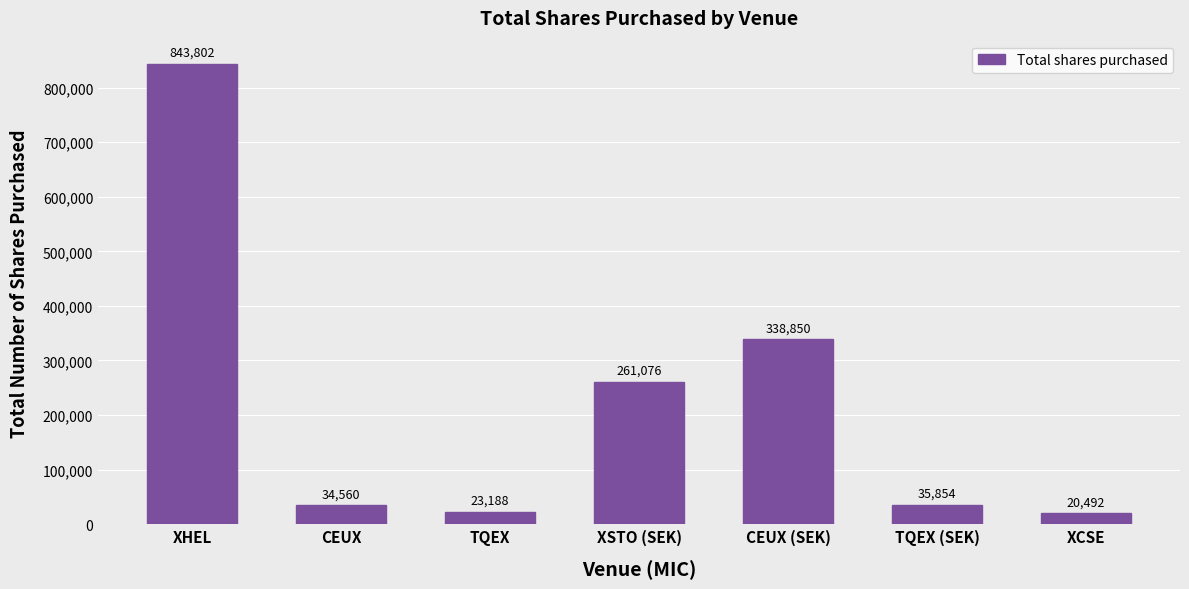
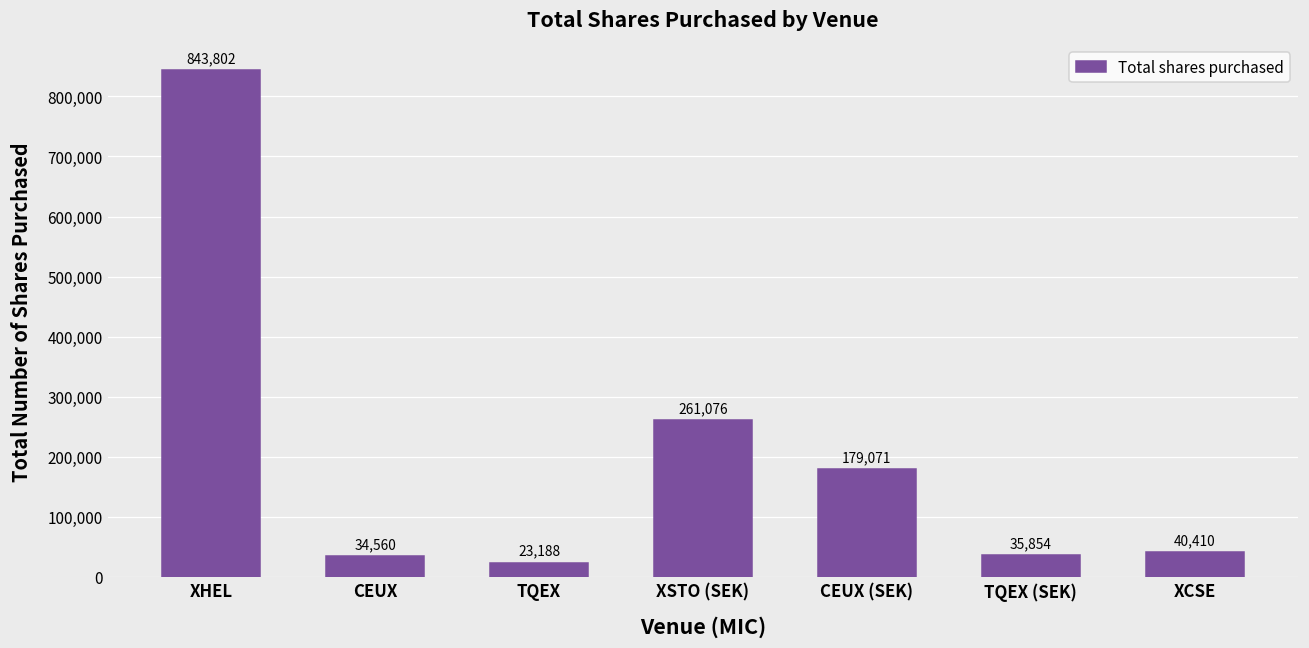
  {
    "XHEL": "843,802",
    "CEUX": "34,560",
    "TQEX": "23,188",
    "XSTO (SEK)": "261,076",
-   "CEUX (SEK)": "338,850",
+   "CEUX (SEK)": "179,071",
    "TQEX (SEK)": "35,854",
-   "XCSE": "20,492"
+   "XCSE": "40,410"
  }
